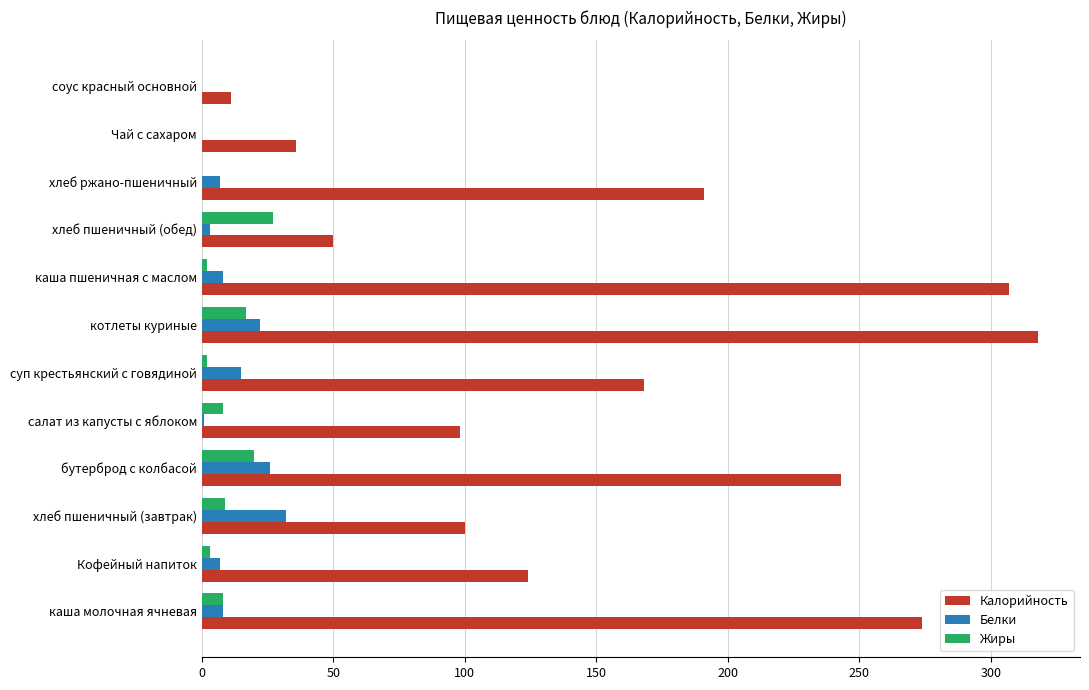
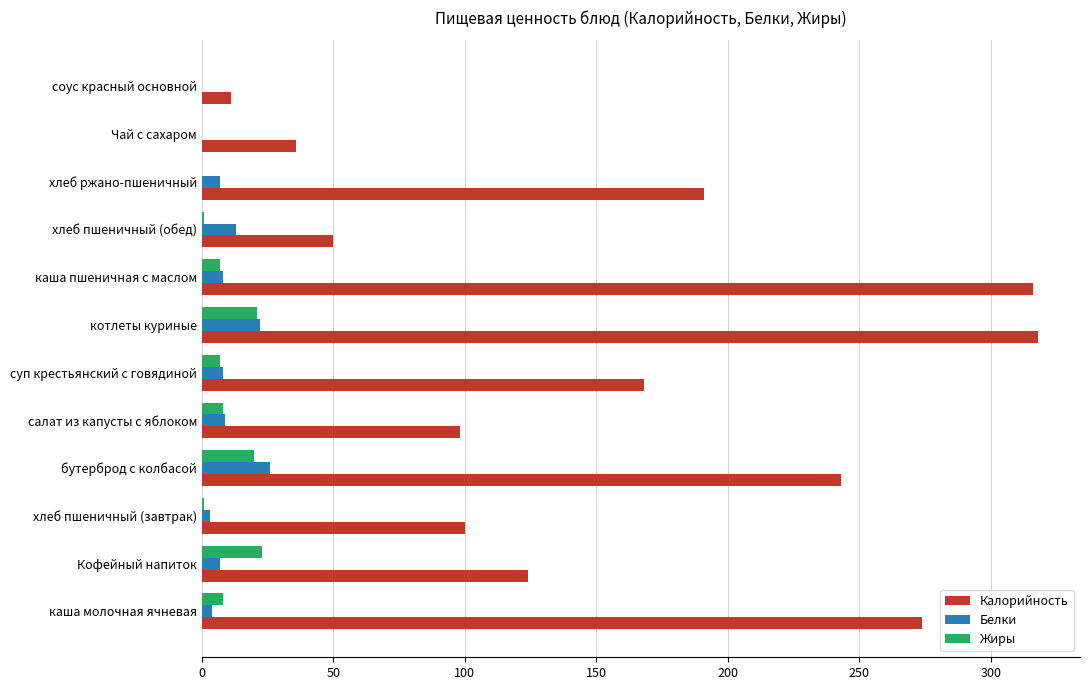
  {
    "Калорийность": {
      "соус красный основной": 11,
      "Чай с сахаром": 36,
      "хлеб ржано-пшеничный": 191,
      "хлеб пшеничный (обед)": 50,
-     "каша пшеничная с маслом": 307,
+     "каша пшеничная с маслом": 316,
      "котлеты куриные": 318,
      "суп крестьянский с говядиной": 168,
      "салат из капусты с яблоком": 98,
      "бутерброд с колбасой": 243,
      "хлеб пшеничный (завтрак)": 100,
      "Кофейный напиток": 124,
      "каша молочная ячневая": 274
    },
    "Белки": {
      "соус красный основной": 0,
      "Чай с сахаром": 0,
      "хлеб ржано-пшеничный": 7,
-     "хлеб пшеничный (обед)": 3,
+     "хлеб пшеничный (обед)": 13,
      "каша пшеничная с маслом": 8,
      "котлеты куриные": 22,
-     "суп крестьянский с говядиной": 15,
-     "салат из капусты с яблоком": 1,
+     "суп крестьянский с говядиной": 8,
+     "салат из капусты с яблоком": 9,
      "бутерброд с колбасой": 26,
-     "хлеб пшеничный (завтрак)": 32,
+     "хлеб пшеничный (завтрак)": 3,
      "Кофейный напиток": 7,
-     "каша молочная ячневая": 8
+     "каша молочная ячневая": 4
    },
    "Жиры": {
      "соус красный основной": 0,
      "Чай с сахаром": 0,
      "хлеб ржано-пшеничный": 0,
-     "хлеб пшеничный (обед)": 27,
-     "каша пшеничная с маслом": 2,
-     "котлеты куриные": 17,
-     "суп крестьянский с говядиной": 2,
+     "хлеб пшеничный (обед)": 1,
+     "каша пшеничная с маслом": 7,
+     "котлеты куриные": 21,
+     "суп крестьянский с говядиной": 7,
      "салат из капусты с яблоком": 8,
      "бутерброд с колбасой": 20,
-     "хлеб пшеничный (завтрак)": 9,
-     "Кофейный напиток": 3,
+     "хлеб пшеничный (завтрак)": 1,
+     "Кофейный напиток": 23,
      "каша молочная ячневая": 8
    }
  }
